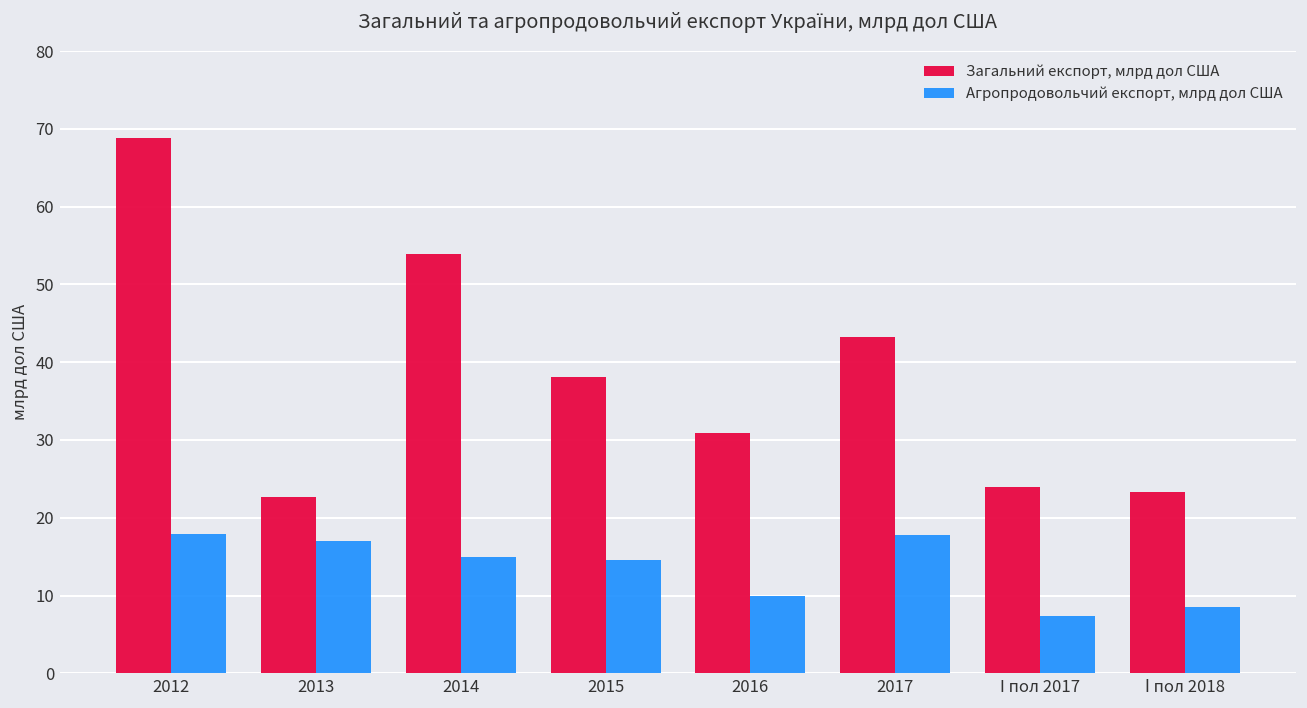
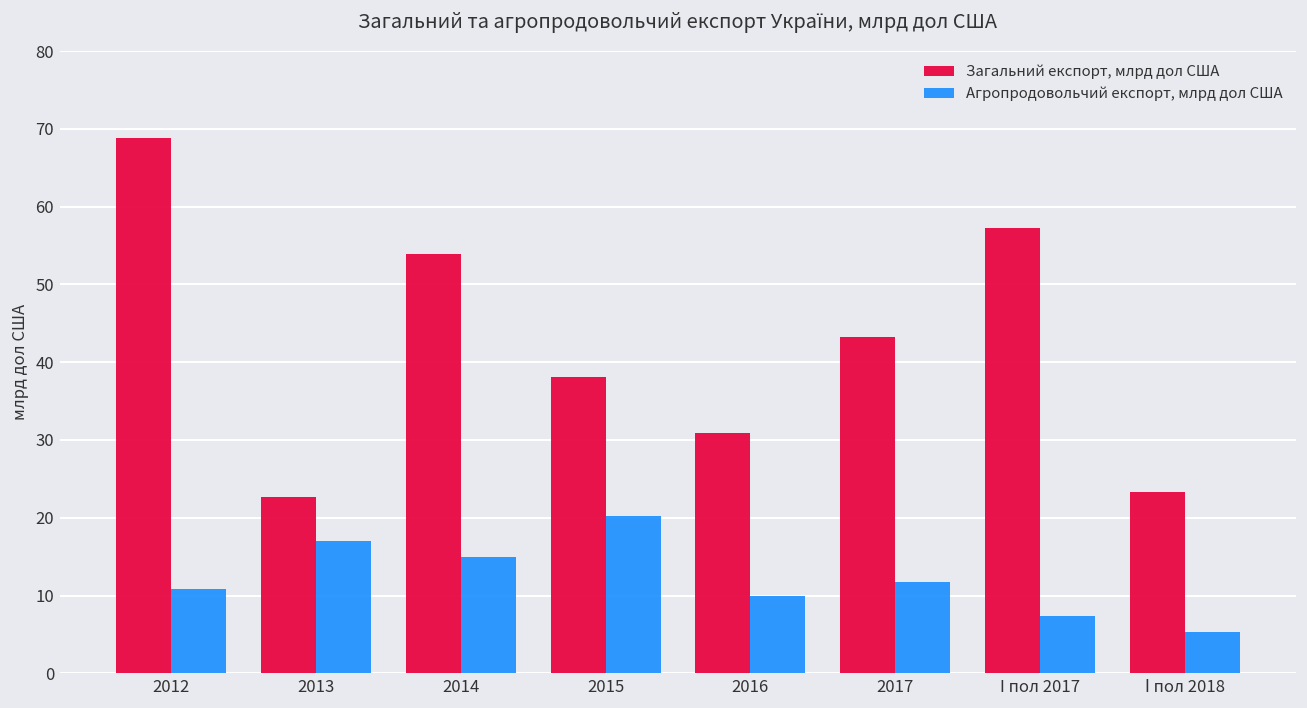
  {
    "Загальний експорт, млрд дол США": {
      "2012": 69,
      "2013": 23,
      "2014": 54,
      "2015": 38,
      "2016": 31,
      "2017": 43,
-     "I пол 2017": 24,
+     "I пол 2017": 57,
      "І пол 2018": 23
    },
    "Агропродовольчий експорт, млрд дол США": {
-     "2012": 18,
+     "2012": 11,
      "2013": 17,
      "2014": 15,
-     "2015": 15,
+     "2015": 20,
      "2016": 10,
-     "2017": 18,
+     "2017": 12,
      "I пол 2017": 7,
-     "І пол 2018": 9
+     "І пол 2018": 5
    }
  }
